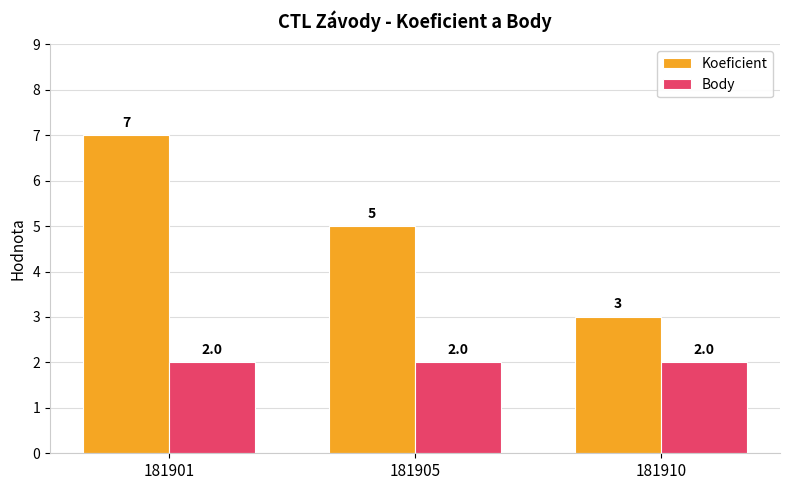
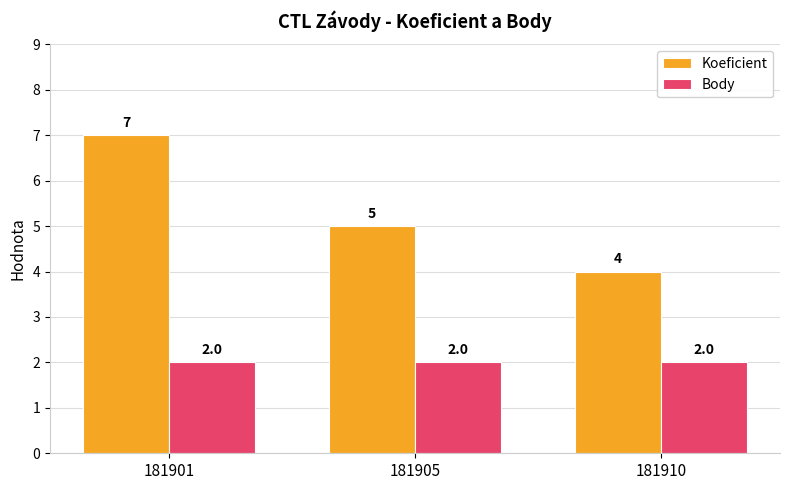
  {
    "Koeficient": {
      "181901": 7,
      "181905": 5,
-     "181910": 3
+     "181910": 4
    },
    "Body": {
      "181901": 2.0,
      "181905": 2.0,
      "181910": 2.0
    }
  }
